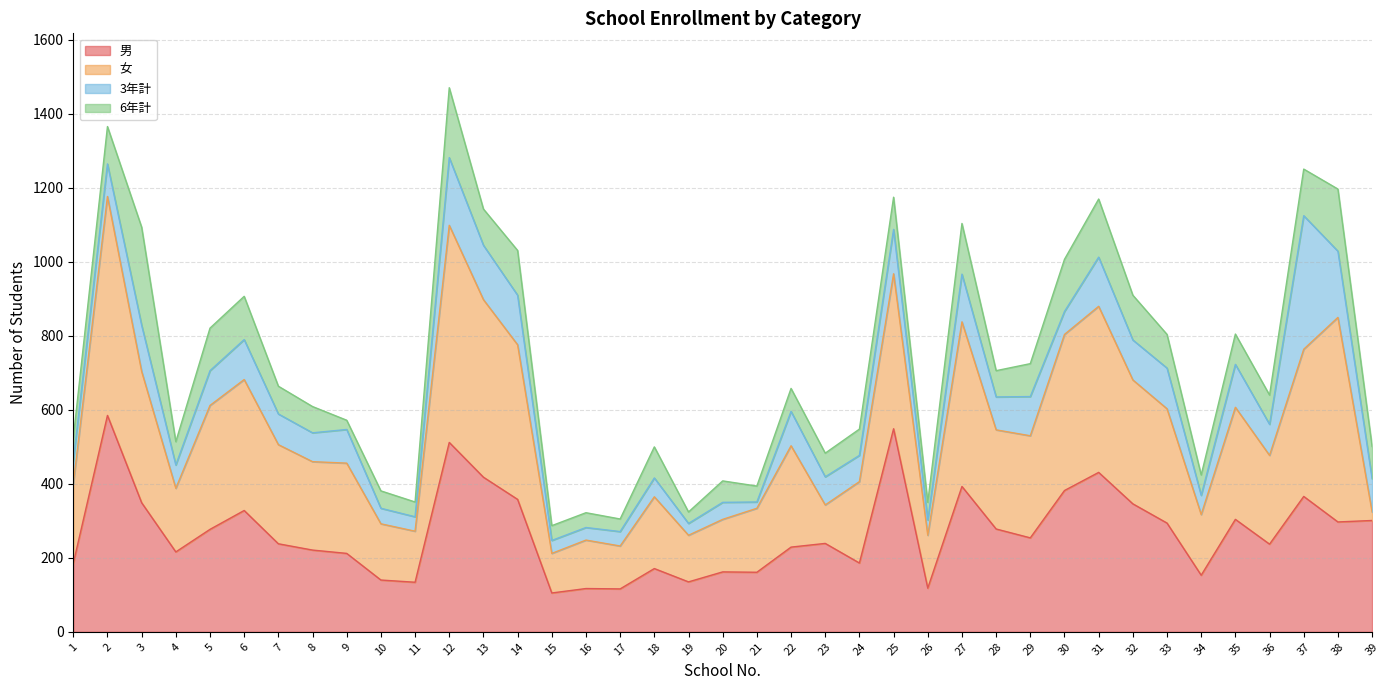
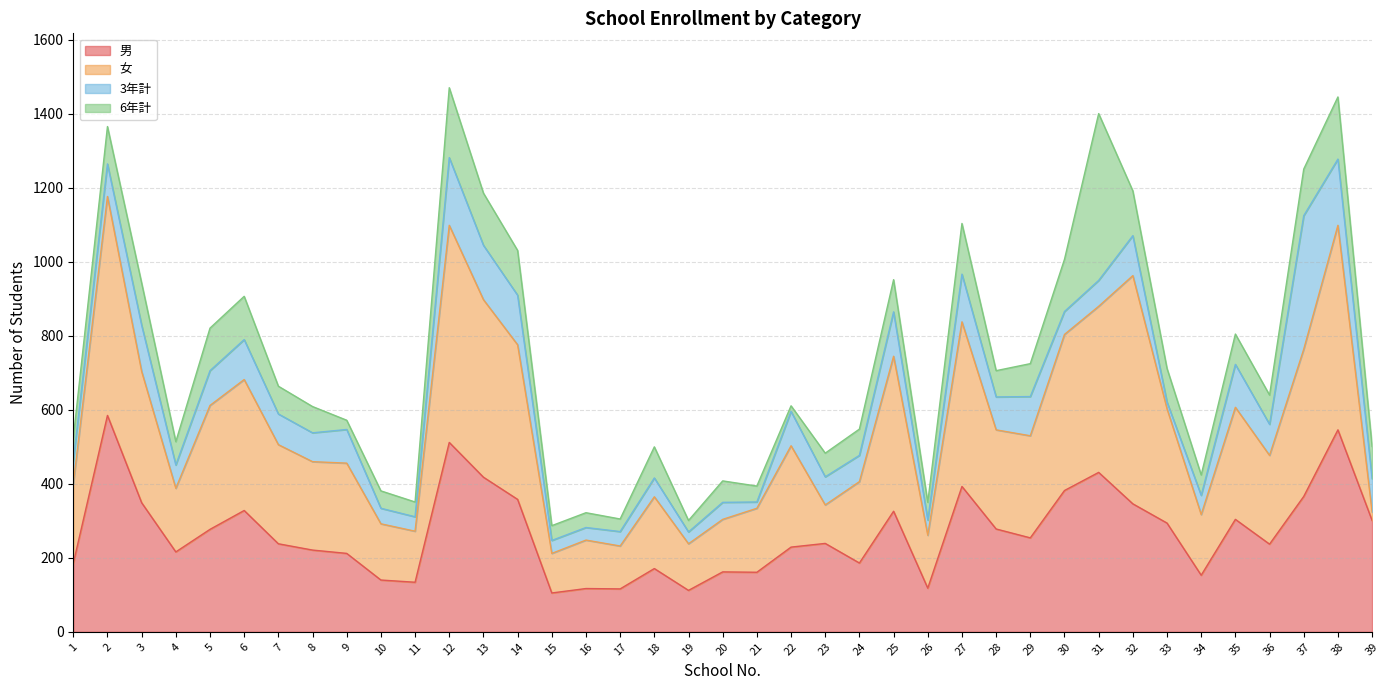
  {
    "男": {
      "1": 190,
      "2": 590,
      "3": 350,
      "4": 220,
      "5": 280,
      "6": 330,
      "7": 240,
      "8": 220,
      "9": 210,
      "10": 140,
      "11": 130,
      "12": 510,
      "13": 420,
      "14": 360,
      "15": 110,
      "16": 120,
      "17": 120,
      "18": 170,
-     "19": 140,
+     "19": 110,
      "20": 160,
      "21": 160,
      "22": 230,
      "23": 240,
      "24": 190,
-     "25": 550,
+     "25": 330,
      "26": 120,
      "27": 390,
      "28": 280,
      "29": 250,
      "30": 380,
      "31": 430,
      "32": 350,
      "33": 290,
      "34": 150,
      "35": 300,
      "36": 240,
      "37": 370,
-     "38": 300,
+     "38": 550,
      "39": 300
    },
    "女": {
      "1": 220,
      "2": 590,
      "3": 360,
      "4": 170,
      "5": 340,
      "6": 350,
      "7": 270,
      "8": 240,
      "9": 240,
      "10": 150,
      "11": 140,
      "12": 590,
      "13": 480,
      "14": 420,
      "15": 110,
      "16": 130,
      "17": 120,
      "18": 190,
      "19": 130,
      "20": 140,
      "21": 170,
      "22": 270,
      "23": 100,
      "24": 220,
      "25": 420,
      "26": 140,
      "27": 450,
      "28": 270,
      "29": 280,
      "30": 420,
      "31": 450,
-     "32": 340,
+     "32": 620,
      "33": 310,
      "34": 160,
      "35": 300,
      "36": 240,
      "37": 400,
      "38": 550,
      "39": 20
    },
    "3年計": {
      "1": 60,
      "2": 90,
      "3": 130,
      "4": 60,
      "5": 90,
      "6": 110,
      "7": 80,
      "8": 80,
      "9": 90,
      "10": 40,
      "11": 40,
      "12": 180,
      "13": 150,
      "14": 130,
      "15": 40,
      "16": 30,
      "17": 40,
      "18": 50,
      "19": 30,
      "20": 50,
      "21": 20,
      "22": 90,
      "23": 80,
      "24": 70,
      "25": 120,
      "26": 40,
      "27": 130,
      "28": 90,
      "29": 110,
      "30": 60,
-     "31": 130,
+     "31": 70,
      "32": 110,
-     "33": 110,
+     "33": 20,
      "34": 50,
      "35": 120,
      "36": 80,
      "37": 360,
      "38": 180,
      "39": 90
    },
    "6年計": {
      "1": 60,
      "2": 100,
-     "3": 270,
+     "3": 110,
      "4": 60,
      "5": 120,
      "6": 120,
      "7": 80,
      "8": 70,
      "9": 30,
      "10": 50,
      "11": 40,
      "12": 190,
-     "13": 100,
+     "13": 140,
      "14": 120,
      "15": 40,
      "16": 40,
      "17": 30,
      "18": 80,
      "19": 30,
      "20": 60,
      "21": 40,
-     "22": 60,
+     "22": 20,
      "23": 60,
      "24": 70,
      "25": 90,
      "26": 50,
      "27": 140,
      "28": 70,
      "29": 90,
      "30": 140,
-     "31": 160,
+     "31": 450,
      "32": 120,
      "33": 90,
      "34": 60,
      "35": 80,
      "36": 80,
      "37": 130,
      "38": 170,
      "39": 90
    }
  }
